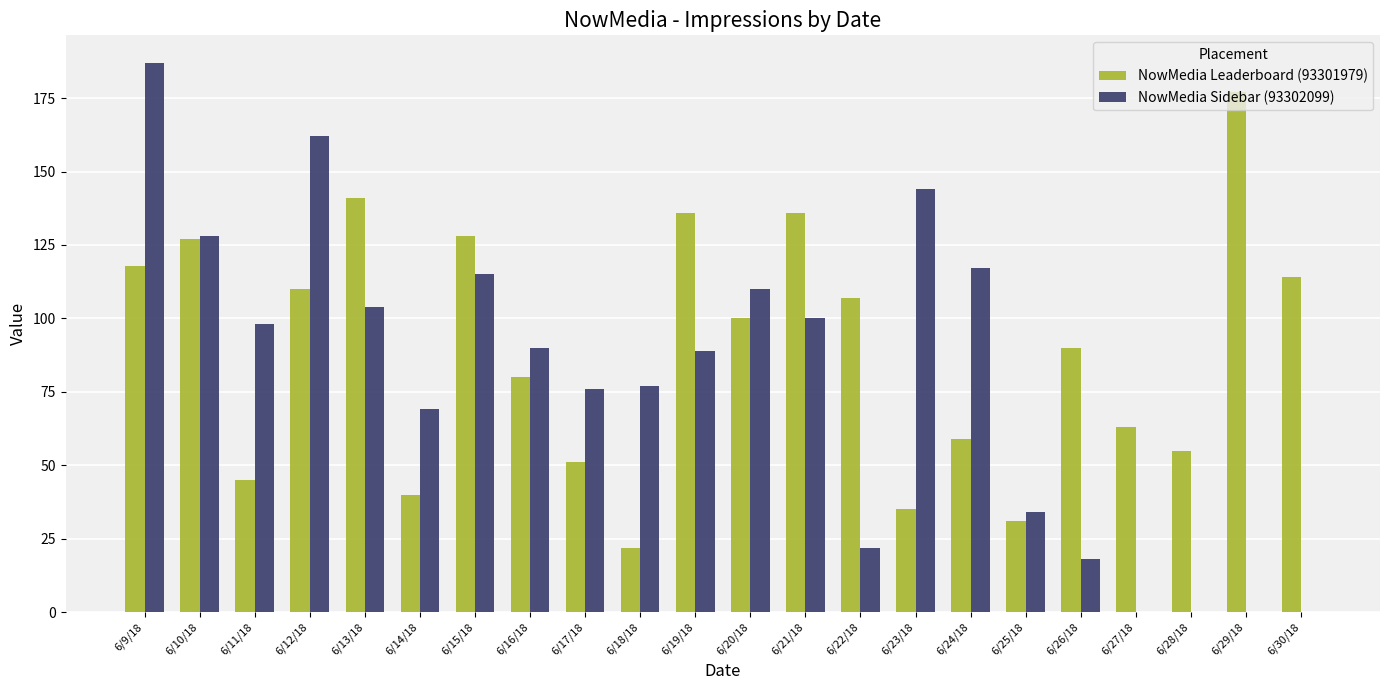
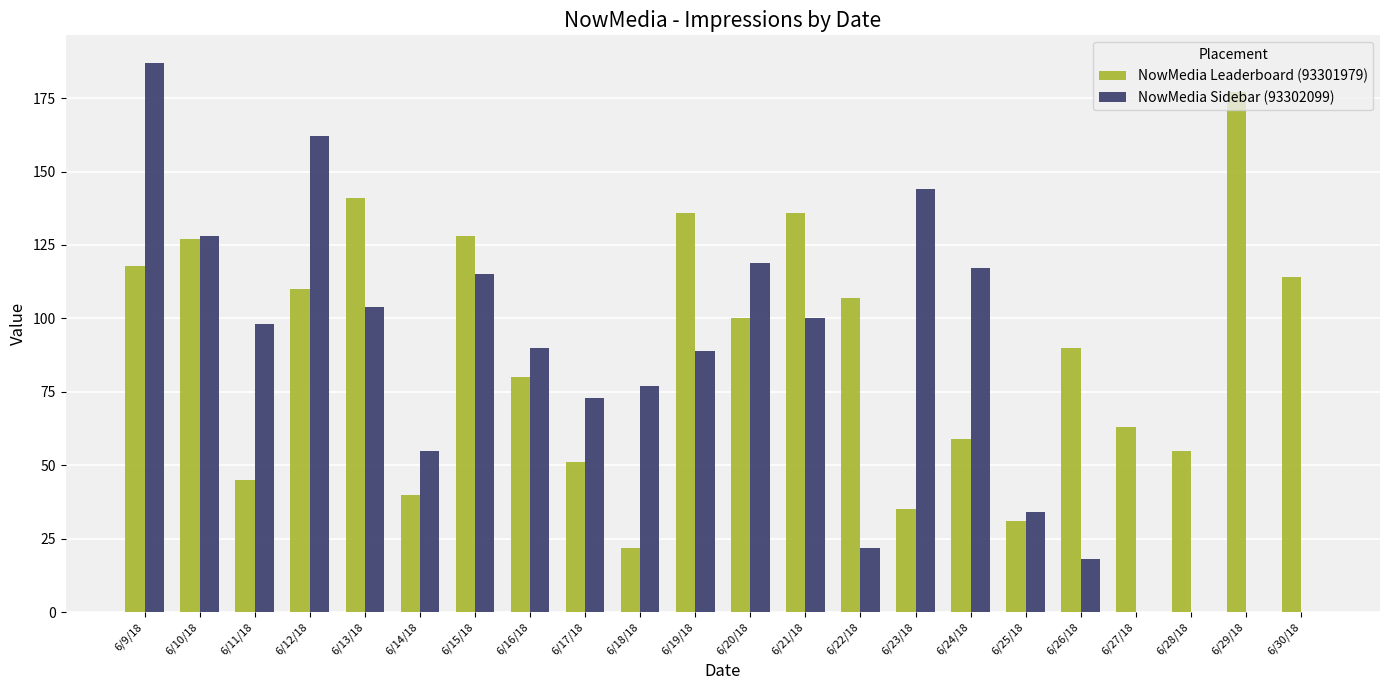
  {
    "NowMedia Leaderboard (93301979)": {
      "6/9/18": 118,
      "6/10/18": 127,
      "6/11/18": 45,
      "6/12/18": 110,
      "6/13/18": 141,
      "6/14/18": 40,
      "6/15/18": 128,
      "6/16/18": 80,
      "6/17/18": 51,
      "6/18/18": 22,
      "6/19/18": 136,
      "6/20/18": 100,
      "6/21/18": 136,
      "6/22/18": 107,
      "6/23/18": 35,
      "6/24/18": 59,
      "6/25/18": 31,
      "6/26/18": 90,
      "6/27/18": 63,
      "6/28/18": 55,
      "6/30/18": 114
    },
    "NowMedia Sidebar (93302099)": {
      "6/9/18": 187,
      "6/10/18": 128,
      "6/11/18": 98,
      "6/12/18": 162,
      "6/13/18": 104,
-     "6/14/18": 69,
+     "6/14/18": 55,
      "6/15/18": 115,
      "6/16/18": 90,
-     "6/17/18": 76,
+     "6/17/18": 73,
      "6/18/18": 77,
      "6/19/18": 89,
-     "6/20/18": 110,
+     "6/20/18": 119,
      "6/21/18": 100,
      "6/22/18": 22,
      "6/23/18": 144,
      "6/24/18": 117,
      "6/25/18": 34,
      "6/26/18": 18,
      "6/27/18": 0,
      "6/28/18": 0,
      "6/29/18": 0,
      "6/30/18": 0
    }
  }
